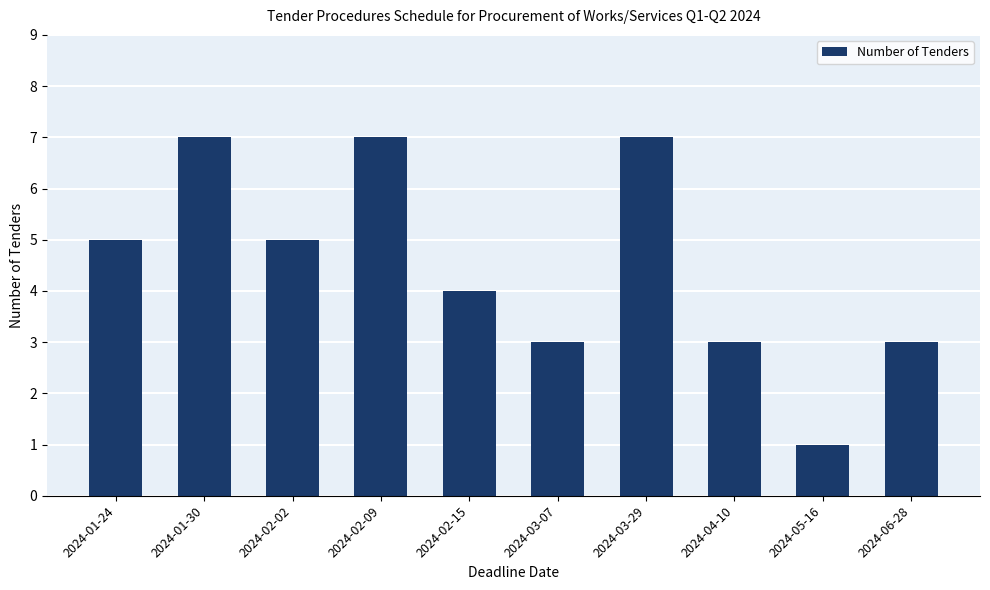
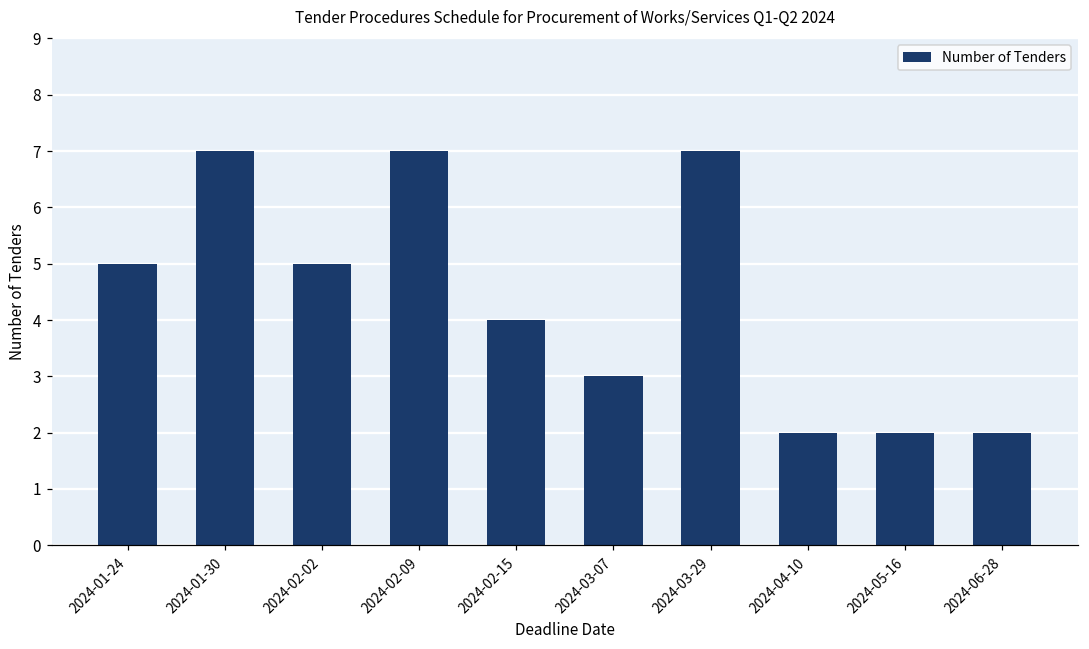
  {
    "2024-01-24": 5,
    "2024-01-30": 7,
    "2024-02-02": 5,
    "2024-02-09": 7,
    "2024-02-15": 4,
    "2024-03-07": 3,
    "2024-03-29": 7,
-   "2024-04-10": 3,
-   "2024-05-16": 1,
-   "2024-06-28": 3
+   "2024-04-10": 2,
+   "2024-05-16": 2,
+   "2024-06-28": 2
  }
